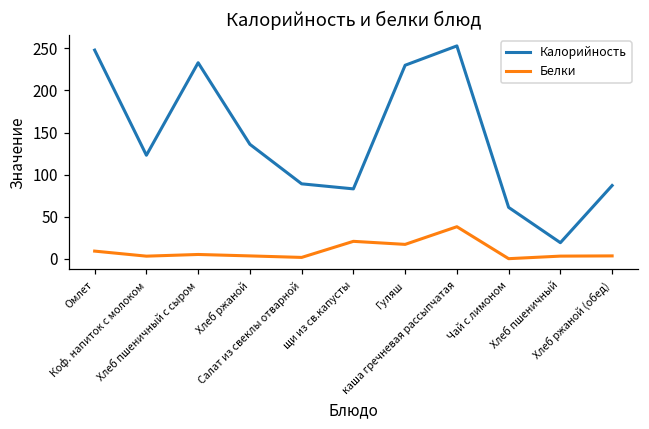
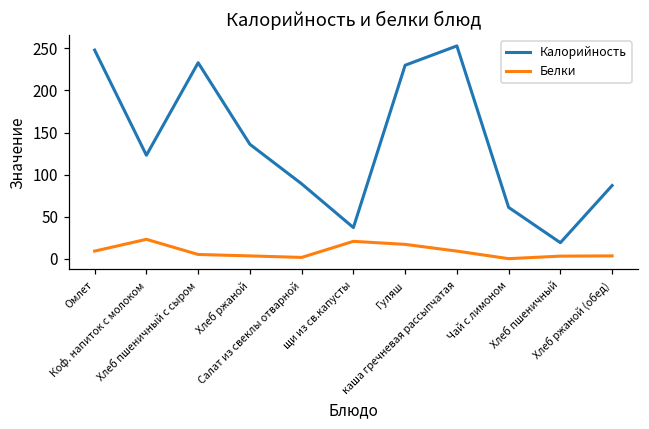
  {
    "Калорийность": {
      "Омлет": 250,
      "Коф. напиток с молоком": 120,
      "Хлеб пшеничный с сыром": 230,
      "Хлеб ржаной": 140,
      "Салат из свеклы отварной": 90,
-     "щи из св.капусты": 80,
+     "щи из св.капусты": 40,
      "Гуляш": 230,
      "каша гречневая рассыпчатая": 250,
      "Чай с лимоном": 60,
      "Хлеб пшеничный": 20,
      "Хлеб ржаной (обед)": 90
    },
    "Белки": {
      "Омлет": 10,
-     "Коф. напиток с молоком": 0,
+     "Коф. напиток с молоком": 20,
      "Хлеб пшеничный с сыром": 10,
      "Хлеб ржаной": 0,
      "Салат из свеклы отварной": 0,
      "щи из св.капусты": 20,
      "Гуляш": 20,
-     "каша гречневая рассыпчатая": 40,
+     "каша гречневая рассыпчатая": 10,
      "Чай с лимоном": 0,
      "Хлеб пшеничный": 0,
      "Хлеб ржаной (обед)": 0
    }
  }
